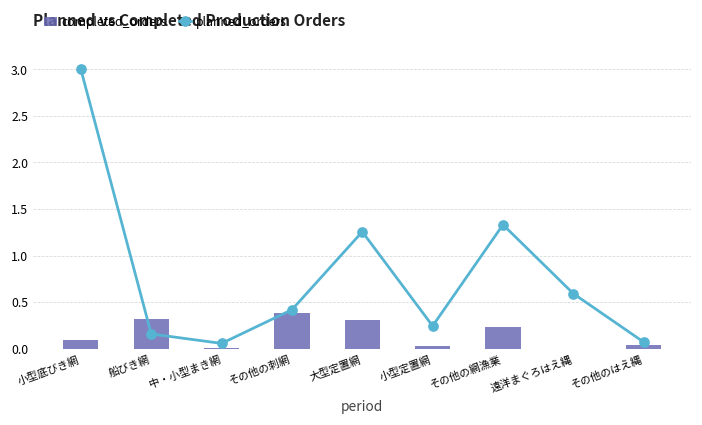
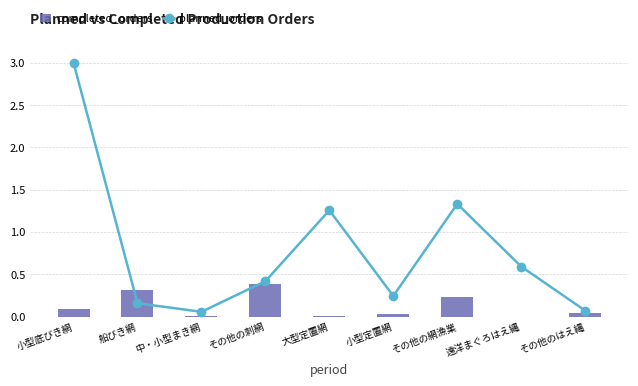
  {
    "planned_orders": {
      "小型底びき網": 3.0,
      "船びき網": 0.2,
      "中・小型まき網": 0.1,
      "その他の刺網": 0.4,
      "大型定置網": 1.3,
      "小型定置網": 0.2,
      "その他の網漁業": 1.3,
      "遠洋まぐろはえ縄": 0.6,
      "その他のはえ縄": 0.1
    },
    "completed_orders": {
      "小型底びき網": 0.1,
      "船びき網": 0.3,
      "その他の刺網": 0.4,
-     "大型定置網": 0.3,
+     "大型定置網": 0.0,
      "その他の網漁業": 0.2,
      "遠洋まぐろはえ縄": 0.0,
      "その他のはえ縄": 0.0
    }
  }
